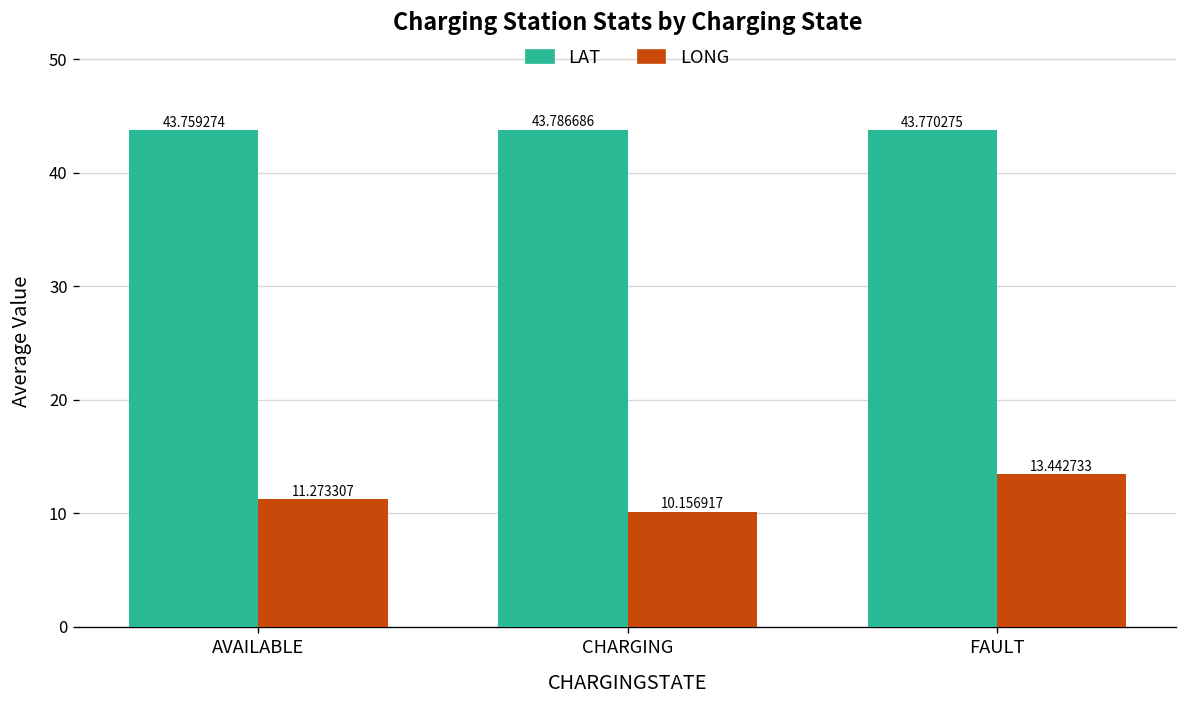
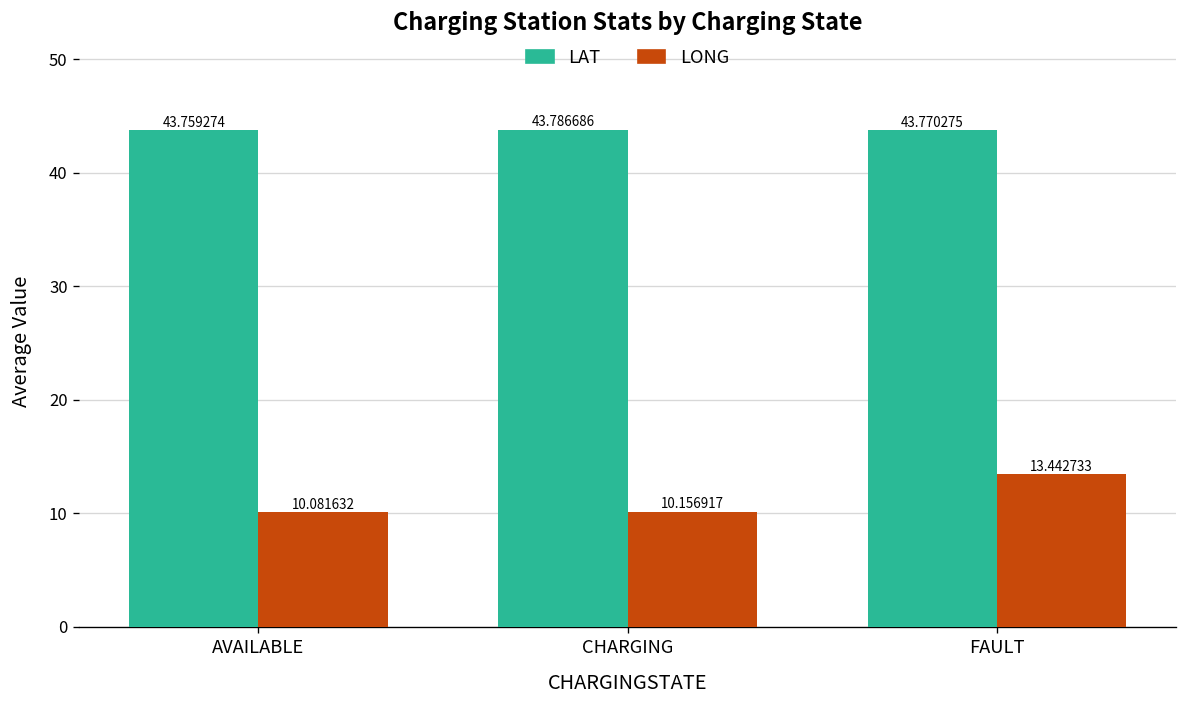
  {
    "LAT": {
      "AVAILABLE": 43.759274,
      "CHARGING": 43.786686,
      "FAULT": 43.770275
    },
    "LONG": {
-     "AVAILABLE": 11.273307,
+     "AVAILABLE": 10.081632,
      "CHARGING": 10.156917,
      "FAULT": 13.442733
    }
  }
